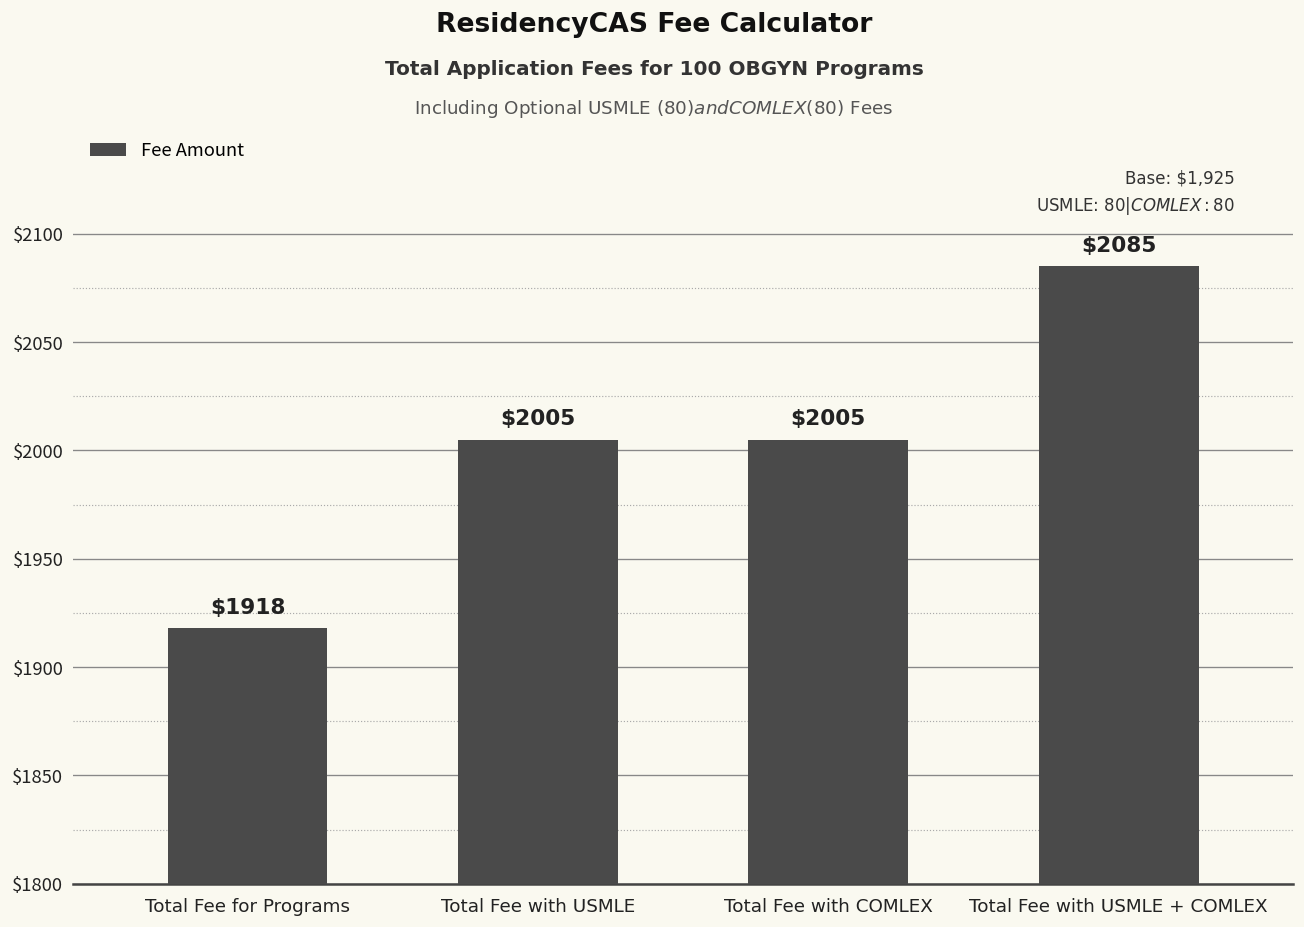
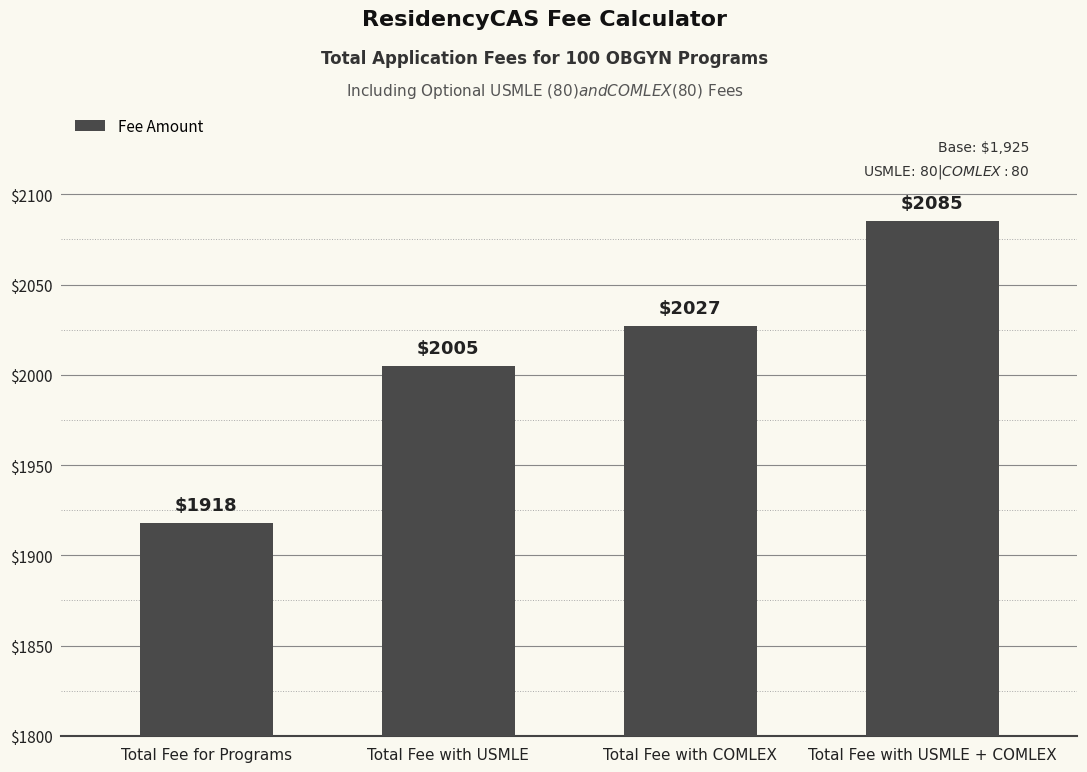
  {
    "Total Fee for Programs": "$1918",
    "Total Fee with USMLE": "$2005",
-   "Total Fee with COMLEX": "$2005",
+   "Total Fee with COMLEX": "$2027",
    "Total Fee with USMLE + COMLEX": "$2085"
  }
